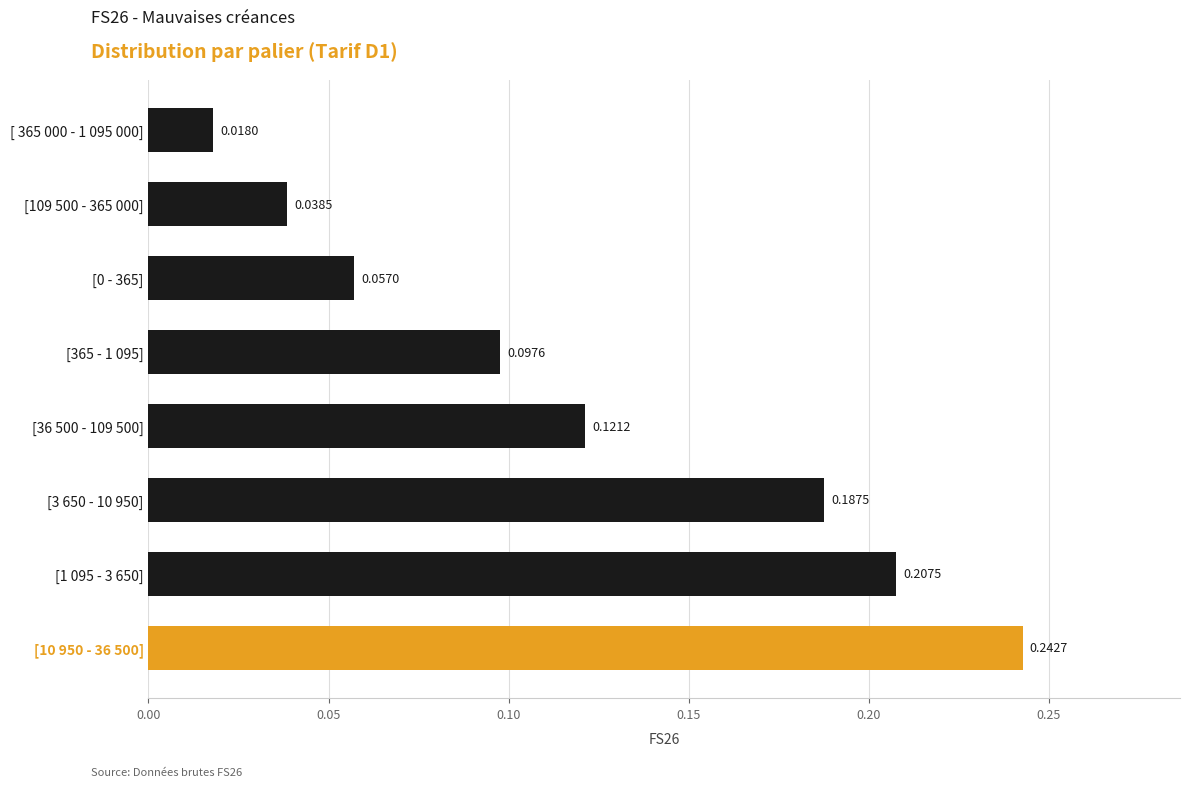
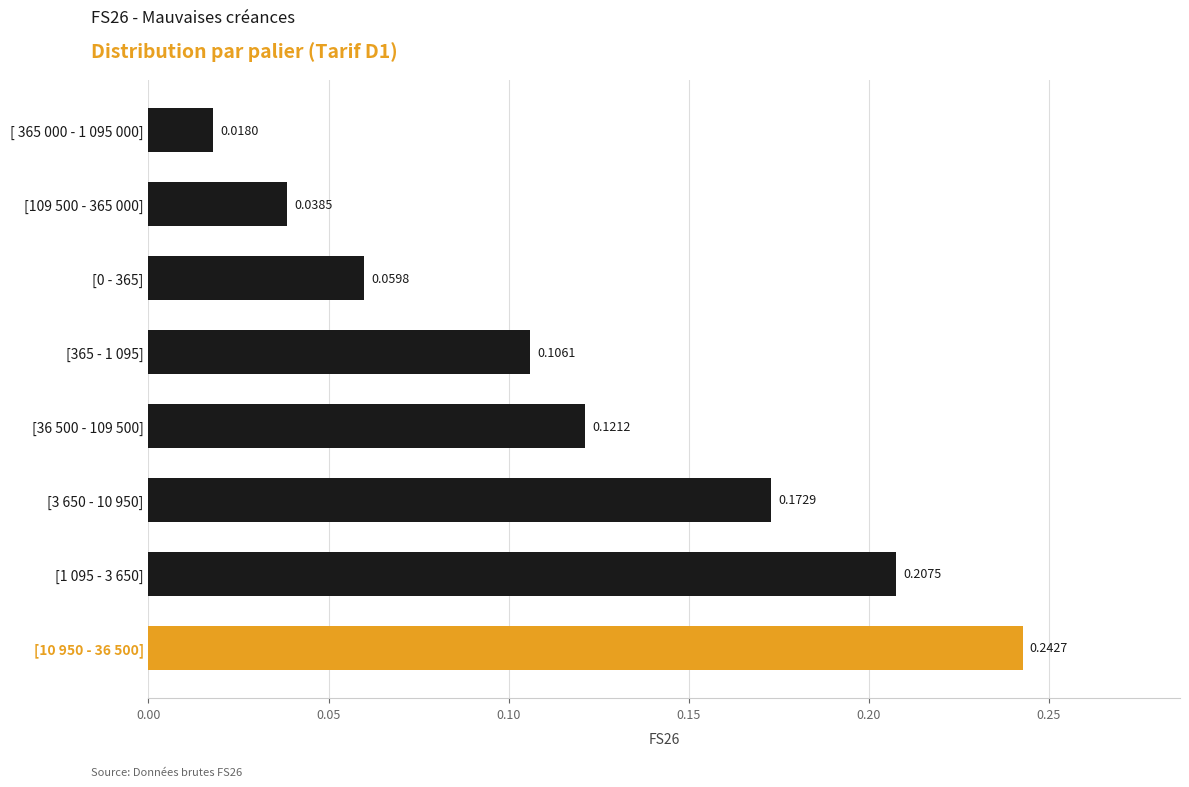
  {
    "[ 365 000 - 1 095 000]": 0.0180,
    "[109 500 - 365 000]": 0.0385,
-   "[0 - 365]": 0.0570,
-   "[365 - 1 095]": 0.0976,
+   "[0 - 365]": 0.0598,
+   "[365 - 1 095]": 0.1061,
    "[36 500 - 109 500]": 0.1212,
-   "[3 650 - 10 950]": 0.1875,
+   "[3 650 - 10 950]": 0.1729,
    "[1 095 - 3 650]": 0.2075,
    "[10 950 - 36 500]": 0.2427
  }
